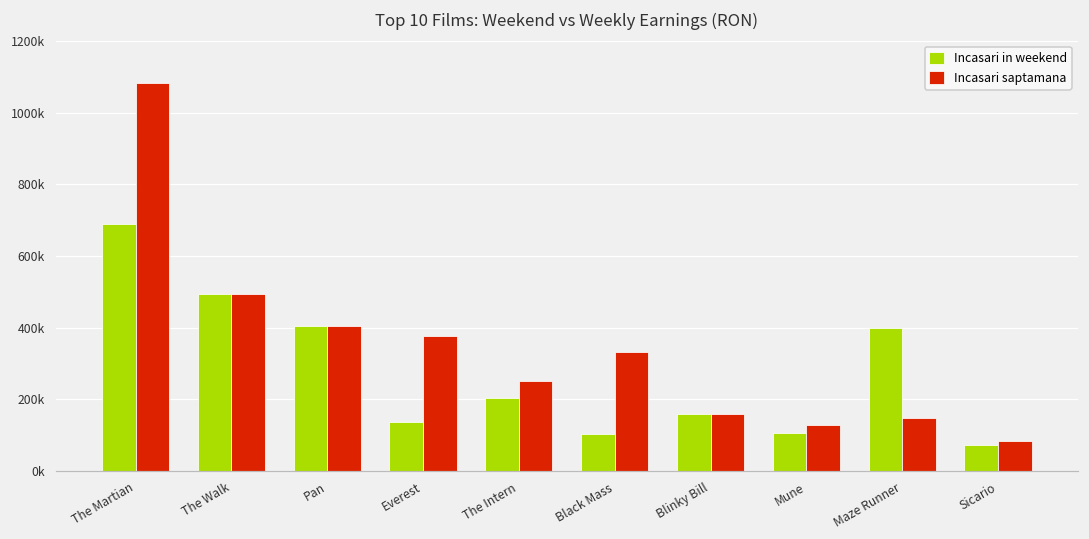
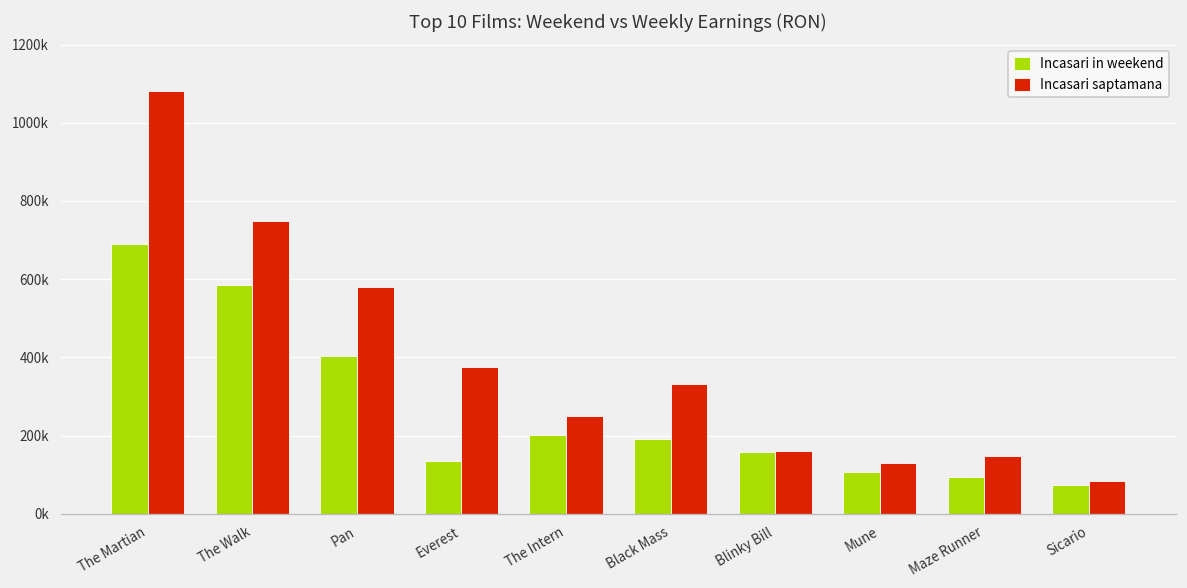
  {
    "Incasari in weekend": {
      "The Martian": 690000,
-     "The Walk": 490000,
+     "The Walk": 590000,
      "Pan": 400000,
      "Everest": 140000,
      "The Intern": 200000,
-     "Black Mass": 100000,
+     "Black Mass": 190000,
      "Blinky Bill": 160000,
      "Mune": 110000,
-     "Maze Runner": 400000,
+     "Maze Runner": 90000,
      "Sicario": 70000
    },
    "Incasari saptamana": {
      "The Martian": 1080000,
-     "The Walk": 490000,
-     "Pan": 400000,
+     "The Walk": 750000,
+     "Pan": 580000,
      "Everest": 380000,
      "The Intern": 250000,
      "Black Mass": 330000,
      "Blinky Bill": 160000,
      "Mune": 130000,
      "Maze Runner": 150000,
      "Sicario": 80000
    }
  }
